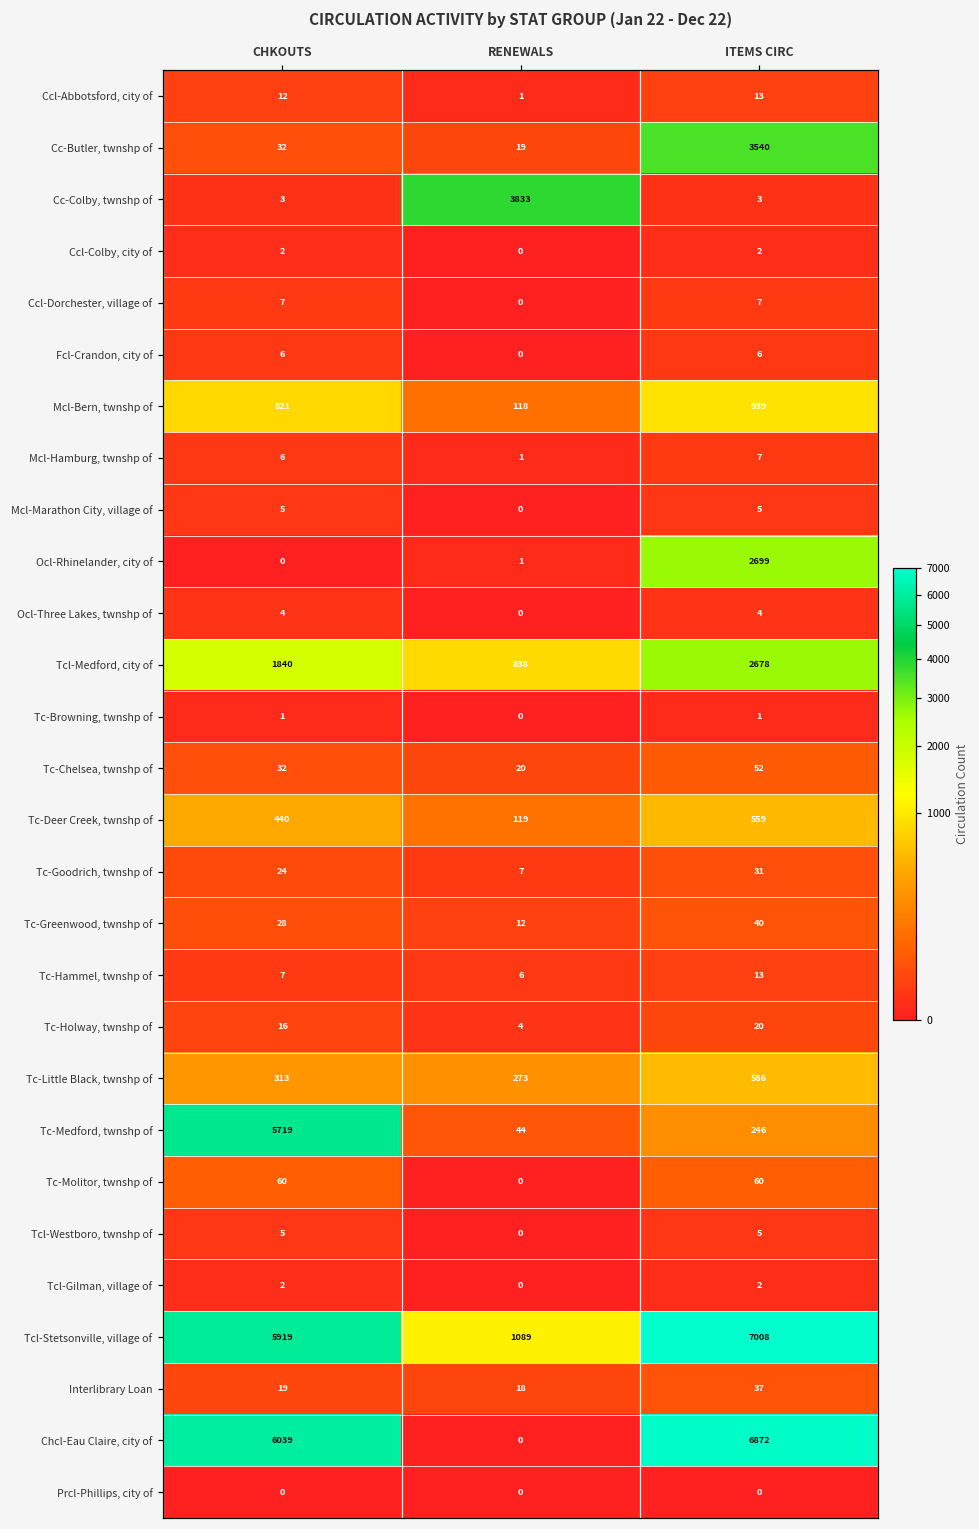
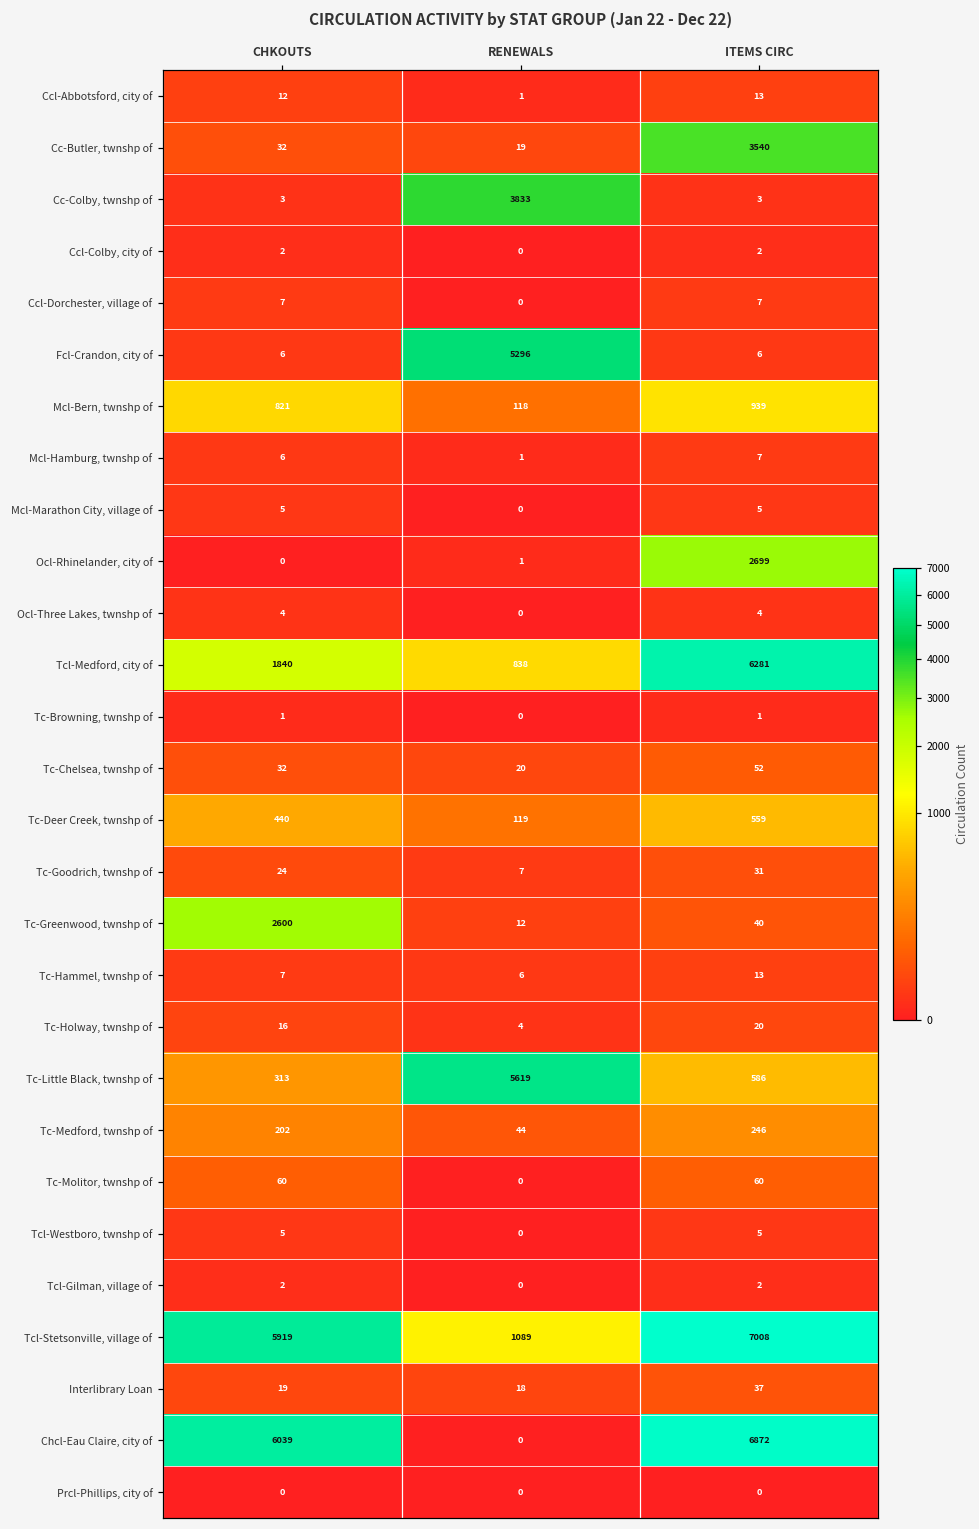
  {
    "Ccl-Abbotsford, city of": {
      "CHKOUTS": 12,
      "RENEWALS": 1,
      "ITEMS CIRC": 13
    },
    "Cc-Butler, twnshp of": {
      "CHKOUTS": 32,
      "RENEWALS": 19,
      "ITEMS CIRC": 3540
    },
    "Cc-Colby, twnshp of": {
      "CHKOUTS": 3,
      "RENEWALS": 3833,
      "ITEMS CIRC": 3
    },
    "Ccl-Colby, city of": {
      "CHKOUTS": 2,
      "RENEWALS": 0,
      "ITEMS CIRC": 2
    },
    "Ccl-Dorchester, village of": {
      "CHKOUTS": 7,
      "RENEWALS": 0,
      "ITEMS CIRC": 7
    },
    "Fcl-Crandon, city of": {
      "CHKOUTS": 6,
-     "RENEWALS": 0,
+     "RENEWALS": 5296,
      "ITEMS CIRC": 6
    },
    "Mcl-Bern, twnshp of": {
      "CHKOUTS": 821,
      "RENEWALS": 118,
      "ITEMS CIRC": 939
    },
    "Mcl-Hamburg, twnshp of": {
      "CHKOUTS": 6,
      "RENEWALS": 1,
      "ITEMS CIRC": 7
    },
    "Mcl-Marathon City, village of": {
      "CHKOUTS": 5,
      "RENEWALS": 0,
      "ITEMS CIRC": 5
    },
    "Ocl-Rhinelander, city of": {
      "CHKOUTS": 0,
      "RENEWALS": 1,
      "ITEMS CIRC": 2699
    },
    "Ocl-Three Lakes, twnshp of": {
      "CHKOUTS": 4,
      "RENEWALS": 0,
      "ITEMS CIRC": 4
    },
    "Tcl-Medford, city of": {
      "CHKOUTS": 1840,
      "RENEWALS": 838,
-     "ITEMS CIRC": 2678
+     "ITEMS CIRC": 6281
    },
    "Tc-Browning, twnshp of": {
      "CHKOUTS": 1,
      "RENEWALS": 0,
      "ITEMS CIRC": 1
    },
    "Tc-Chelsea, twnshp of": {
      "CHKOUTS": 32,
      "RENEWALS": 20,
      "ITEMS CIRC": 52
    },
    "Tc-Deer Creek, twnshp of": {
      "CHKOUTS": 440,
      "RENEWALS": 119,
      "ITEMS CIRC": 559
    },
    "Tc-Goodrich, twnshp of": {
      "CHKOUTS": 24,
      "RENEWALS": 7,
      "ITEMS CIRC": 31
    },
    "Tc-Greenwood, twnshp of": {
-     "CHKOUTS": 28,
+     "CHKOUTS": 2600,
      "RENEWALS": 12,
      "ITEMS CIRC": 40
    },
    "Tc-Hammel, twnshp of": {
      "CHKOUTS": 7,
      "RENEWALS": 6,
      "ITEMS CIRC": 13
    },
    "Tc-Holway, twnshp of": {
      "CHKOUTS": 16,
      "RENEWALS": 4,
      "ITEMS CIRC": 20
    },
    "Tc-Little Black, twnshp of": {
      "CHKOUTS": 313,
-     "RENEWALS": 273,
+     "RENEWALS": 5619,
      "ITEMS CIRC": 586
    },
    "Tc-Medford, twnshp of": {
-     "CHKOUTS": 5719,
+     "CHKOUTS": 202,
      "RENEWALS": 44,
      "ITEMS CIRC": 246
    },
    "Tc-Molitor, twnshp of": {
      "CHKOUTS": 60,
      "RENEWALS": 0,
      "ITEMS CIRC": 60
    },
    "Tcl-Westboro, twnshp of": {
      "CHKOUTS": 5,
      "RENEWALS": 0,
      "ITEMS CIRC": 5
    },
    "Tcl-Gilman, village of": {
      "CHKOUTS": 2,
      "RENEWALS": 0,
      "ITEMS CIRC": 2
    },
    "Tcl-Stetsonville, village of": {
      "CHKOUTS": 5919,
      "RENEWALS": 1089,
      "ITEMS CIRC": 7008
    },
    "Interlibrary Loan": {
      "CHKOUTS": 19,
      "RENEWALS": 18,
      "ITEMS CIRC": 37
    },
    "Chcl-Eau Claire, city of": {
      "CHKOUTS": 6039,
      "RENEWALS": 0,
      "ITEMS CIRC": 6872
    },
    "Prcl-Phillips, city of": {
      "CHKOUTS": 0,
      "RENEWALS": 0,
      "ITEMS CIRC": 0
    }
  }
